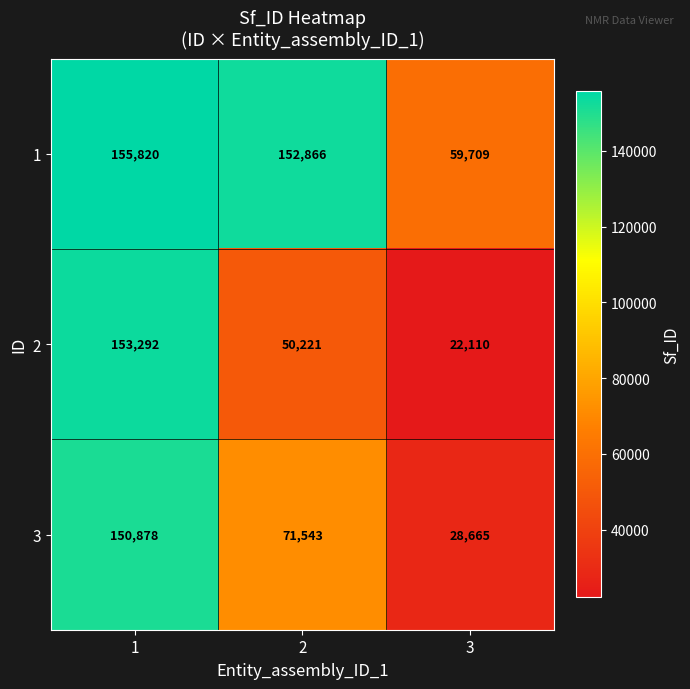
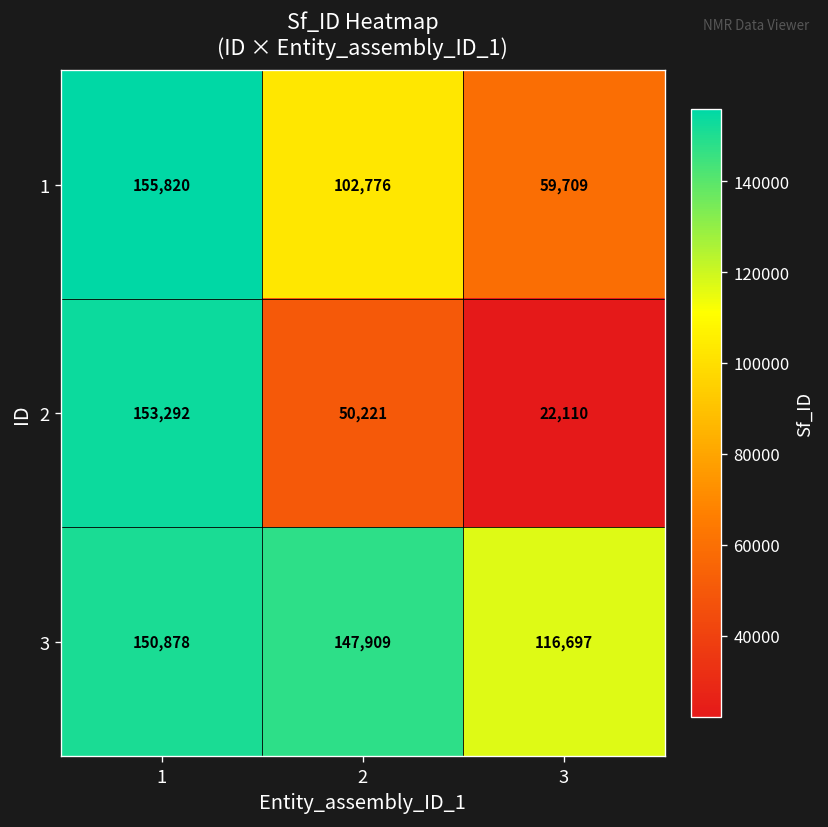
  {
    "1": {
      "1": "155,820",
-     "2": "152,866",
+     "2": "102,776",
      "3": "59,709"
    },
    "2": {
      "1": "153,292",
      "2": "50,221",
      "3": "22,110"
    },
    "3": {
      "1": "150,878",
-     "2": "71,543",
-     "3": "28,665"
+     "2": "147,909",
+     "3": "116,697"
    }
  }
